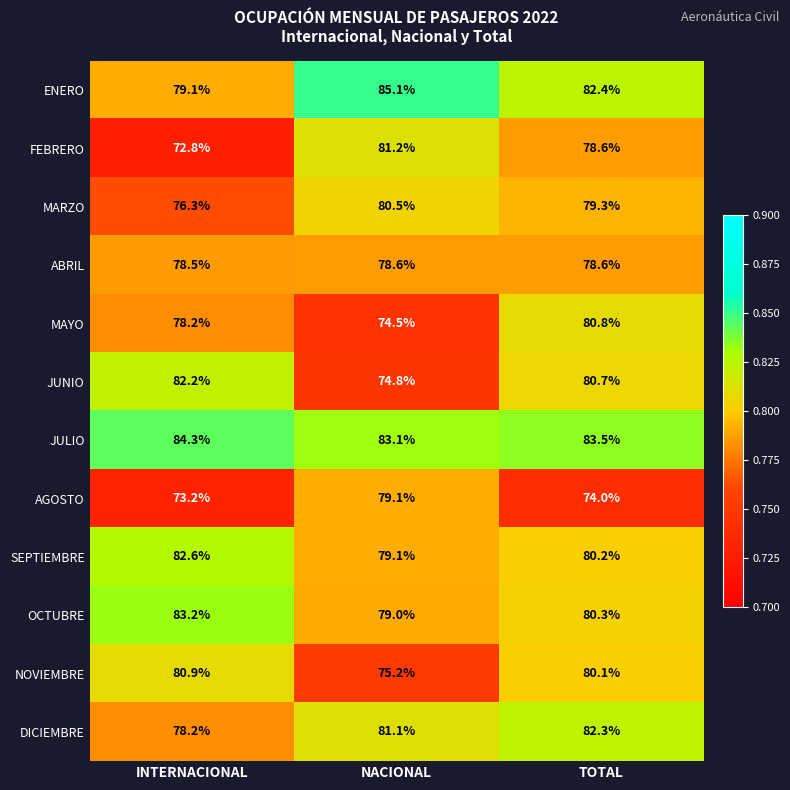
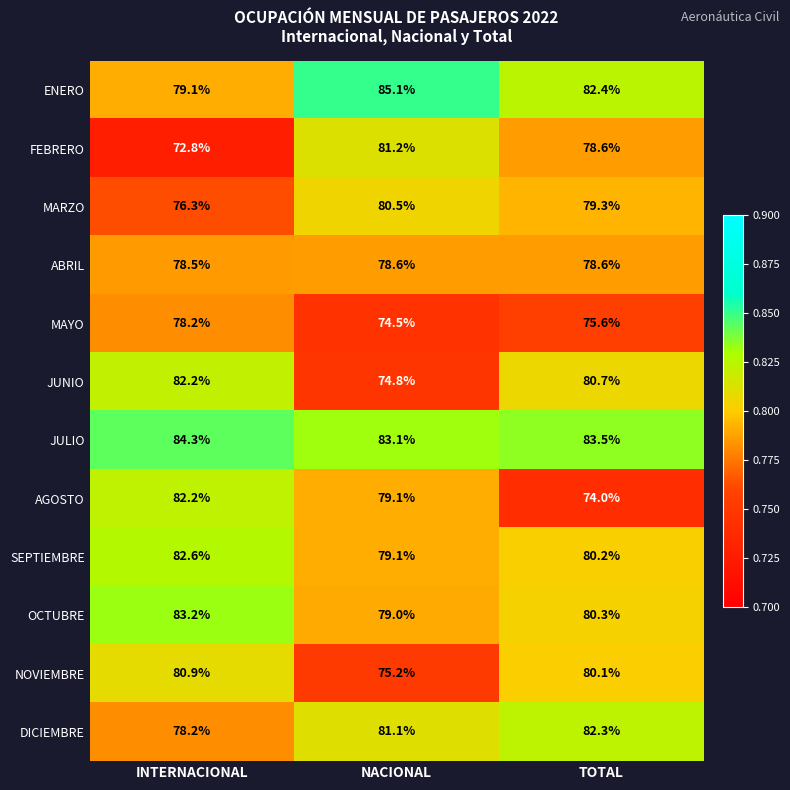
  {
    "ENERO": {
      "INTERNACIONAL": "79.1%",
      "NACIONAL": "85.1%",
      "TOTAL": "82.4%"
    },
    "FEBRERO": {
      "INTERNACIONAL": "72.8%",
      "NACIONAL": "81.2%",
      "TOTAL": "78.6%"
    },
    "MARZO": {
      "INTERNACIONAL": "76.3%",
      "NACIONAL": "80.5%",
      "TOTAL": "79.3%"
    },
    "ABRIL": {
      "INTERNACIONAL": "78.5%",
      "NACIONAL": "78.6%",
      "TOTAL": "78.6%"
    },
    "MAYO": {
      "INTERNACIONAL": "78.2%",
      "NACIONAL": "74.5%",
-     "TOTAL": "80.8%"
+     "TOTAL": "75.6%"
    },
    "JUNIO": {
      "INTERNACIONAL": "82.2%",
      "NACIONAL": "74.8%",
      "TOTAL": "80.7%"
    },
    "JULIO": {
      "INTERNACIONAL": "84.3%",
      "NACIONAL": "83.1%",
      "TOTAL": "83.5%"
    },
    "AGOSTO": {
-     "INTERNACIONAL": "73.2%",
+     "INTERNACIONAL": "82.2%",
      "NACIONAL": "79.1%",
      "TOTAL": "74.0%"
    },
    "SEPTIEMBRE": {
      "INTERNACIONAL": "82.6%",
      "NACIONAL": "79.1%",
      "TOTAL": "80.2%"
    },
    "OCTUBRE": {
      "INTERNACIONAL": "83.2%",
      "NACIONAL": "79.0%",
      "TOTAL": "80.3%"
    },
    "NOVIEMBRE": {
      "INTERNACIONAL": "80.9%",
      "NACIONAL": "75.2%",
      "TOTAL": "80.1%"
    },
    "DICIEMBRE": {
      "INTERNACIONAL": "78.2%",
      "NACIONAL": "81.1%",
      "TOTAL": "82.3%"
    }
  }
